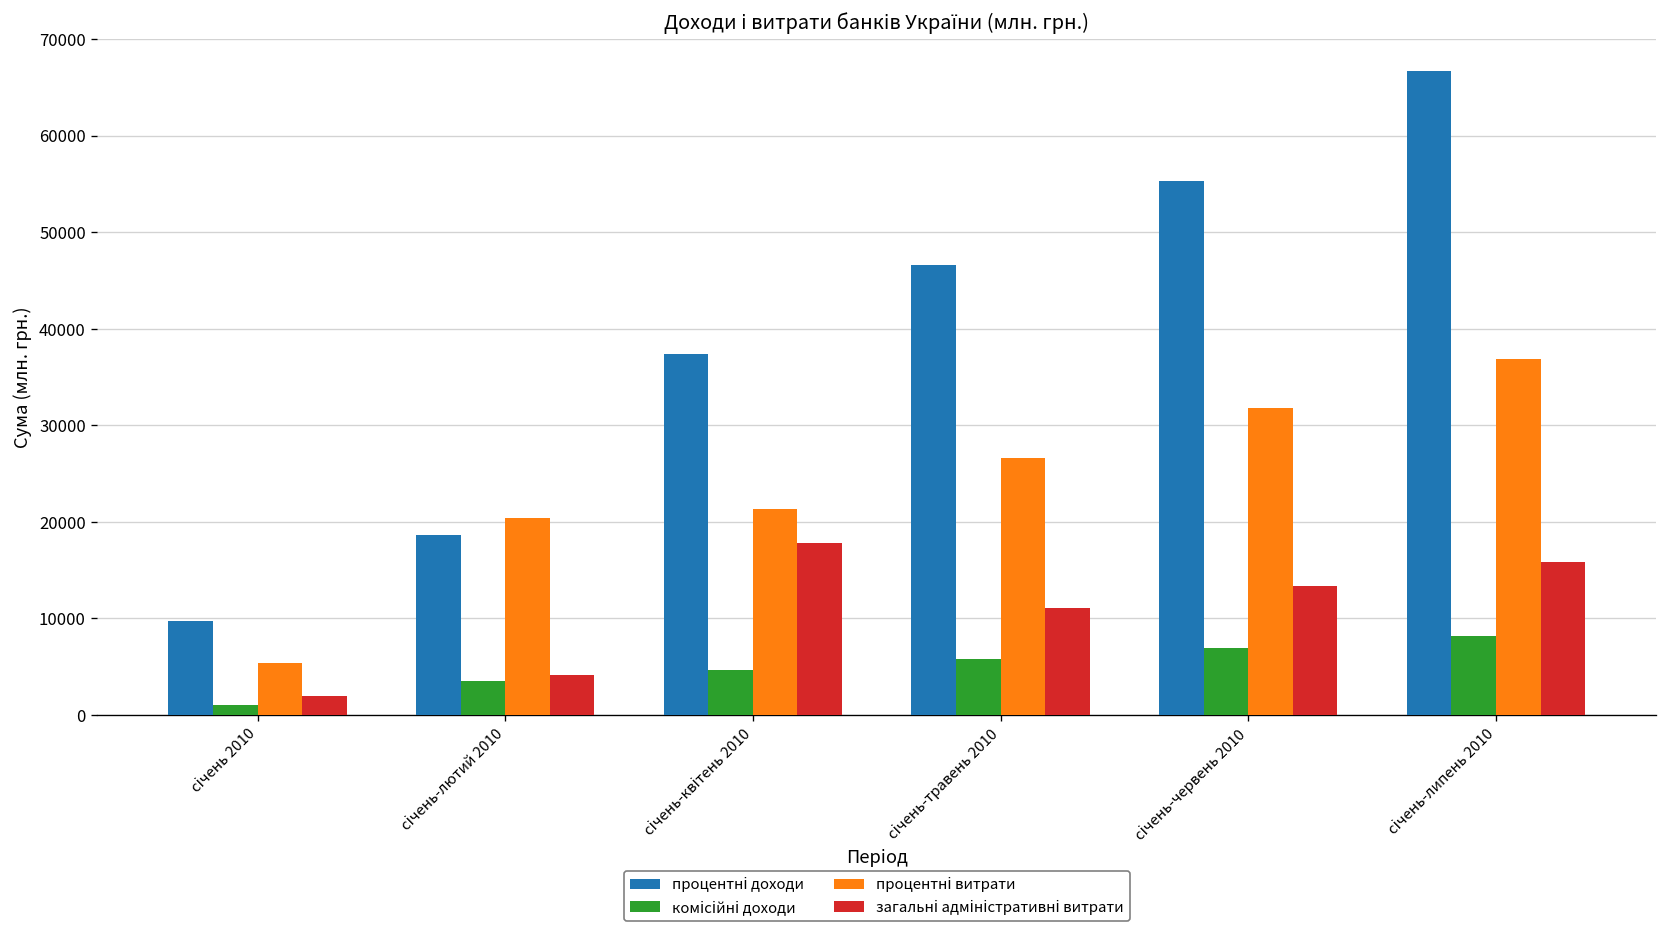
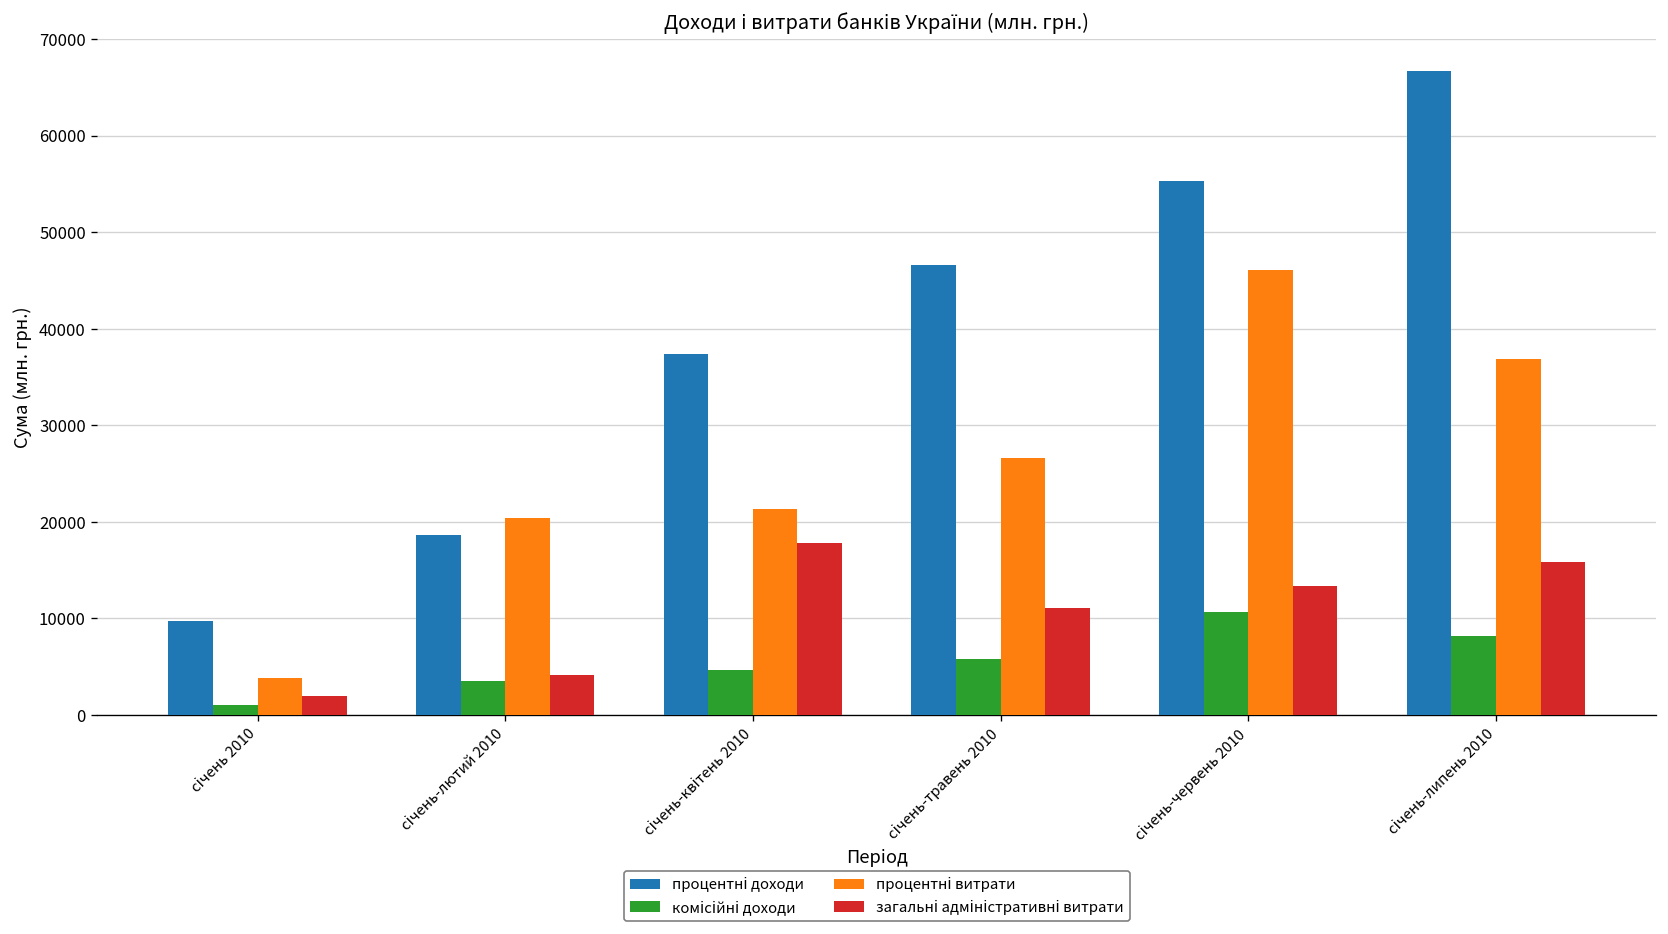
  {
    "процентні доходи": {
      "січень 2010": 10000,
      "січень-лютий 2010": 19000,
      "січень-квітень 2010": 37000,
      "січень-травень 2010": 47000,
      "січень-червень 2010": 55000,
      "січень-липень 2010": 67000
    },
    "комісійні доходи": {
      "січень 2010": 1000,
      "січень-лютий 2010": 4000,
      "січень-квітень 2010": 5000,
      "січень-травень 2010": 6000,
-     "січень-червень 2010": 7000,
+     "січень-червень 2010": 11000,
      "січень-липень 2010": 8000
    },
    "процентні витрати": {
-     "січень 2010": 5000,
+     "січень 2010": 4000,
      "січень-лютий 2010": 20000,
      "січень-квітень 2010": 21000,
      "січень-травень 2010": 27000,
-     "січень-червень 2010": 32000,
+     "січень-червень 2010": 46000,
      "січень-липень 2010": 37000
    },
    "загальні адміністративні витрати": {
      "січень 2010": 2000,
      "січень-лютий 2010": 4000,
      "січень-квітень 2010": 18000,
      "січень-травень 2010": 11000,
      "січень-червень 2010": 13000,
      "січень-липень 2010": 16000
    }
  }
